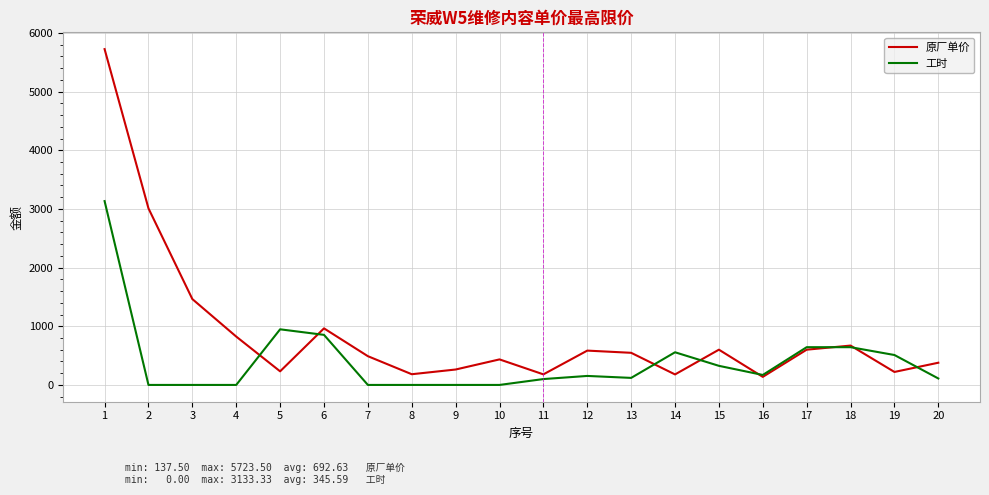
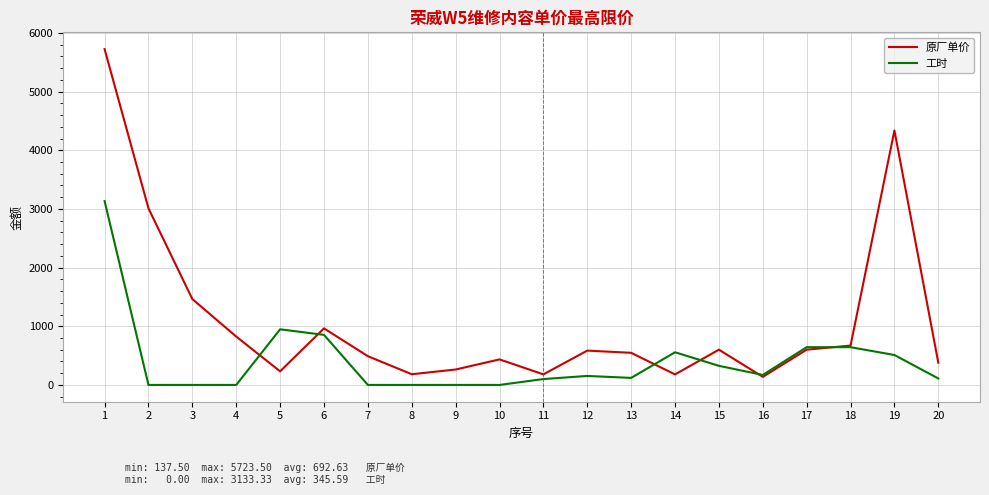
  {
    "原厂单价": {
      "1": 5700,
      "2": 3000,
      "3": 1500,
      "4": 800,
      "5": 200,
      "6": 1000,
      "7": 500,
      "8": 200,
      "9": 300,
      "10": 400,
      "11": 200,
      "12": 600,
      "13": 500,
      "14": 200,
      "15": 600,
-     "19": 200,
+     "19": 4300,
      "20": 400
    },
    "工时": {
      "1": 3100,
      "2": 0,
      "3": 0,
      "4": 0,
      "5": 900,
      "6": 900,
      "7": 0,
      "8": 0,
      "9": 0,
      "10": 0,
      "11": 100,
      "12": 200,
      "13": 100,
      "14": 600,
      "15": 300,
      "19": 500,
      "20": 100
    }
  }
